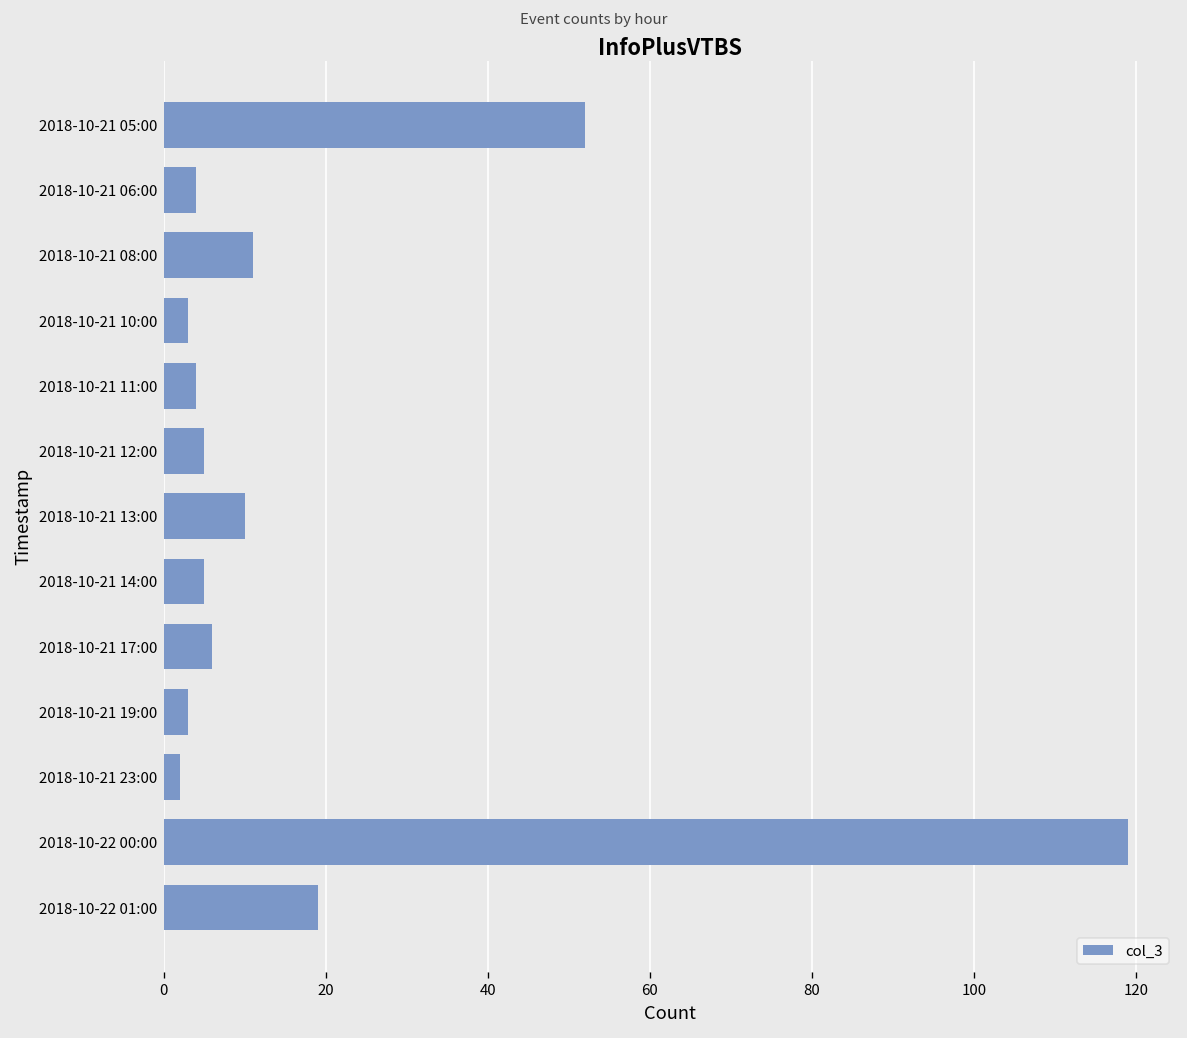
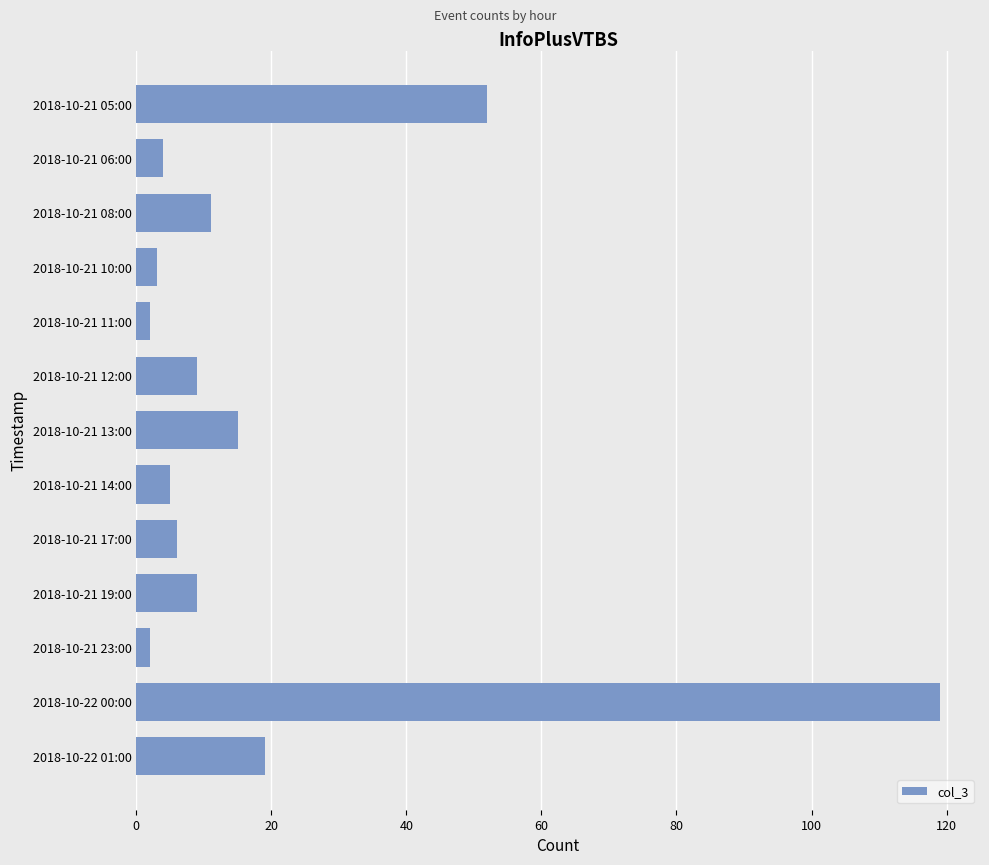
  {
    "2018-10-21 05:00": 52,
    "2018-10-21 06:00": 4,
    "2018-10-21 08:00": 11,
    "2018-10-21 10:00": 3,
-   "2018-10-21 11:00": 4,
-   "2018-10-21 12:00": 5,
-   "2018-10-21 13:00": 10,
+   "2018-10-21 11:00": 2,
+   "2018-10-21 12:00": 9,
+   "2018-10-21 13:00": 15,
    "2018-10-21 14:00": 5,
    "2018-10-21 17:00": 6,
-   "2018-10-21 19:00": 3,
+   "2018-10-21 19:00": 9,
    "2018-10-21 23:00": 2,
    "2018-10-22 00:00": 119,
    "2018-10-22 01:00": 19
  }
